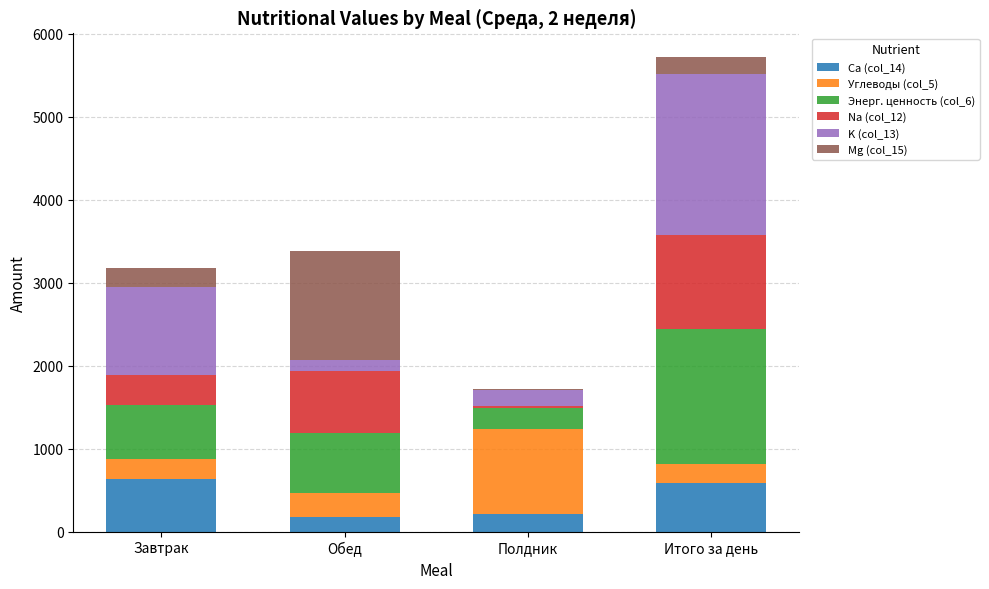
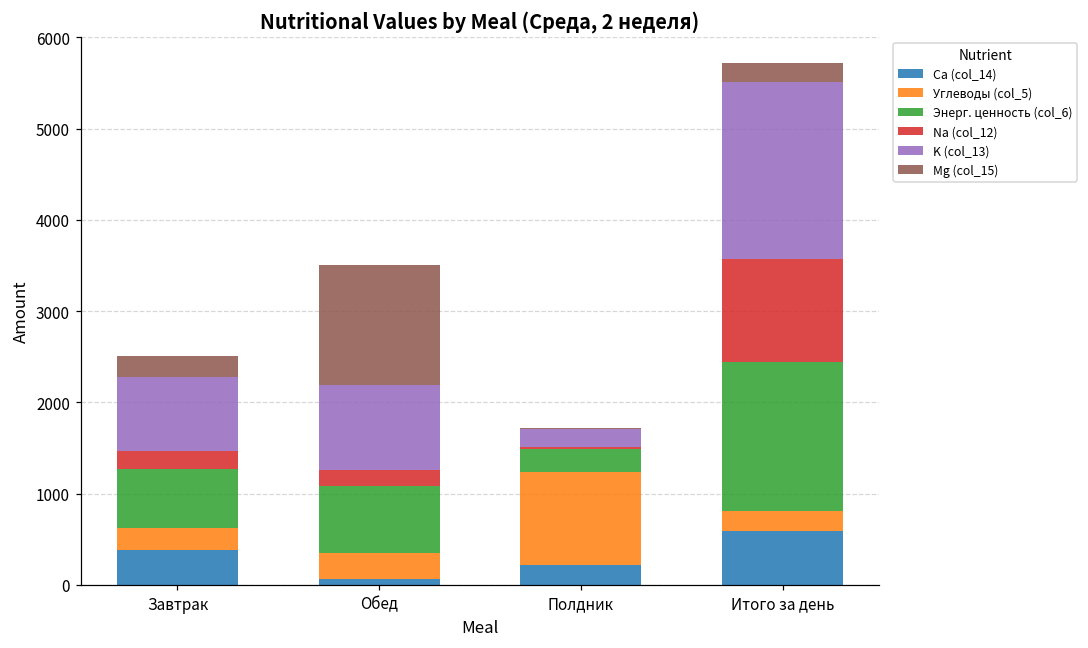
  {
    "Ca (col_14)": {
-     "Завтрак": 600,
-     "Обед": 200,
+     "Завтрак": 400,
+     "Обед": 100,
      "Полдник": 200,
      "Итого за день": 600
    },
    "Углеводы (col_5)": {
      "Завтрак": 200,
      "Обед": 300,
      "Полдник": 1000,
      "Итого за день": 200
    },
    "Энерг. ценность (col_6)": {
      "Завтрак": 600,
      "Обед": 700,
      "Полдник": 300,
      "Итого за день": 1600
    },
    "Na (col_12)": {
-     "Завтрак": 400,
-     "Обед": 700,
+     "Завтрак": 200,
+     "Обед": 200,
      "Итого за день": 1100
    },
    "K (col_13)": {
-     "Завтрак": 1100,
-     "Обед": 100,
+     "Завтрак": 800,
+     "Обед": 900,
      "Полдник": 200,
      "Итого за день": 1900
    },
    "Mg (col_15)": {
      "Завтрак": 200,
      "Обед": 1300,
      "Итого за день": 200
    }
  }
